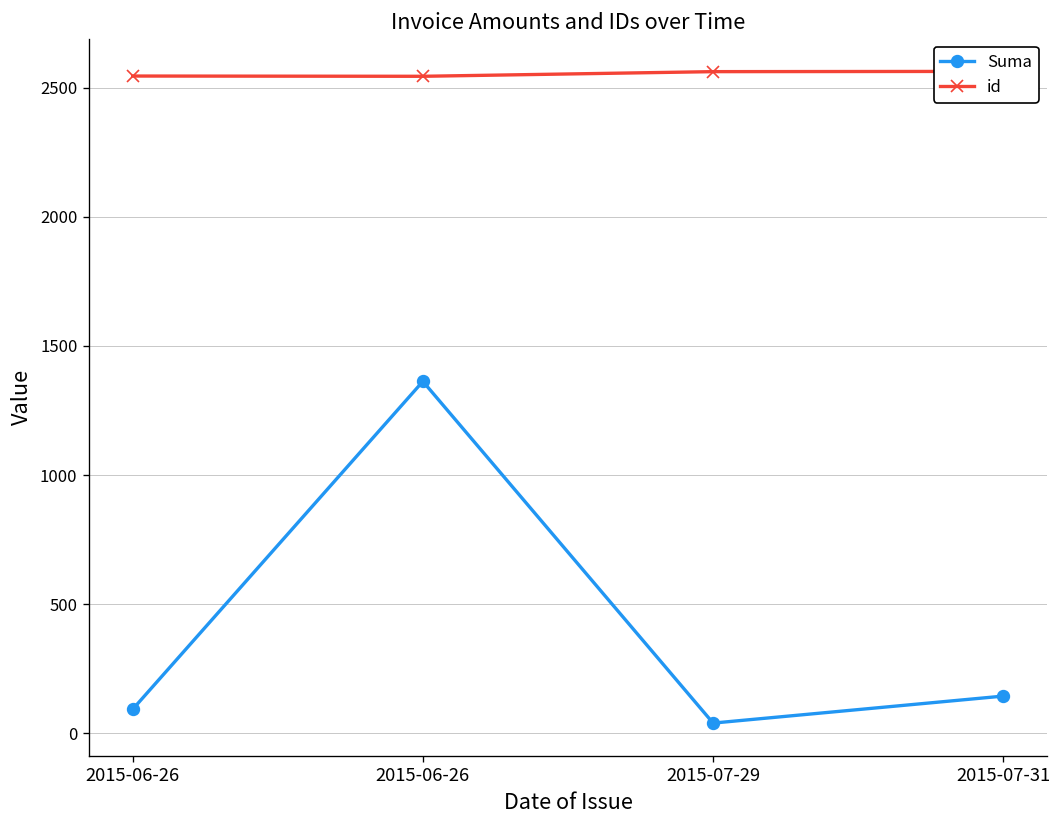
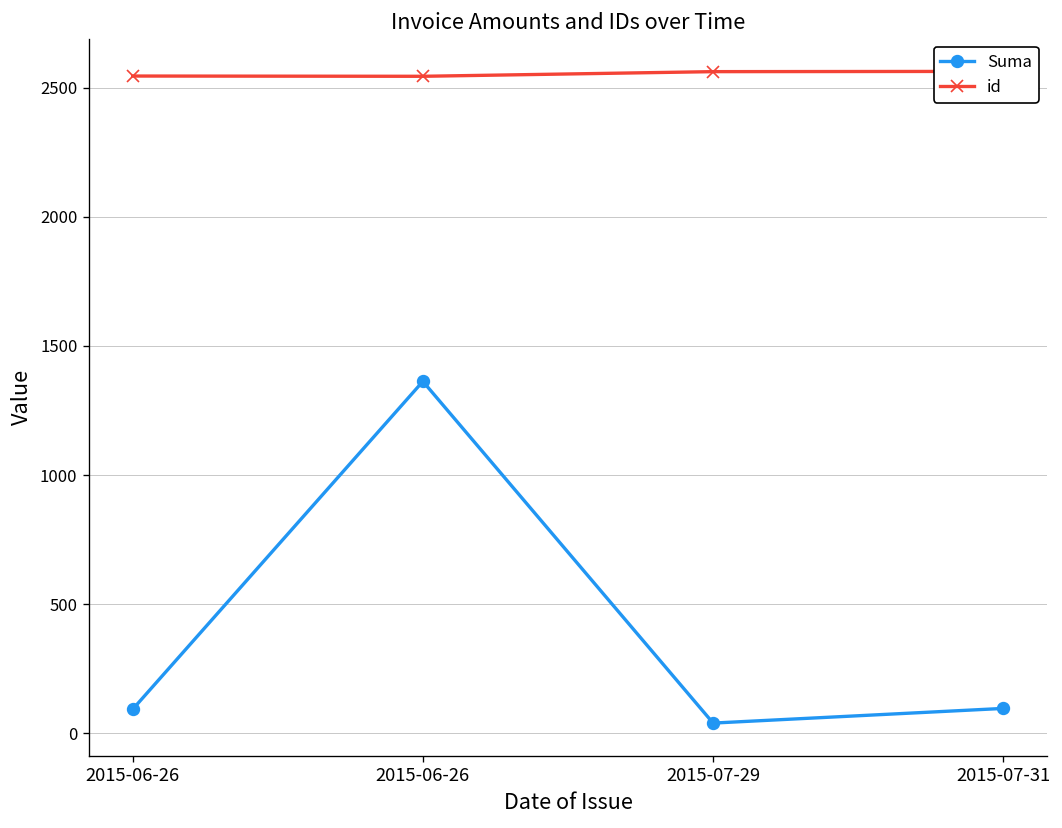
  {
    "Suma": {
      "2015-07-29": 40,
-     "2015-07-31": 140
+     "2015-07-31": 100
    },
    "id": {
      "2015-07-29": 2560
    }
  }
